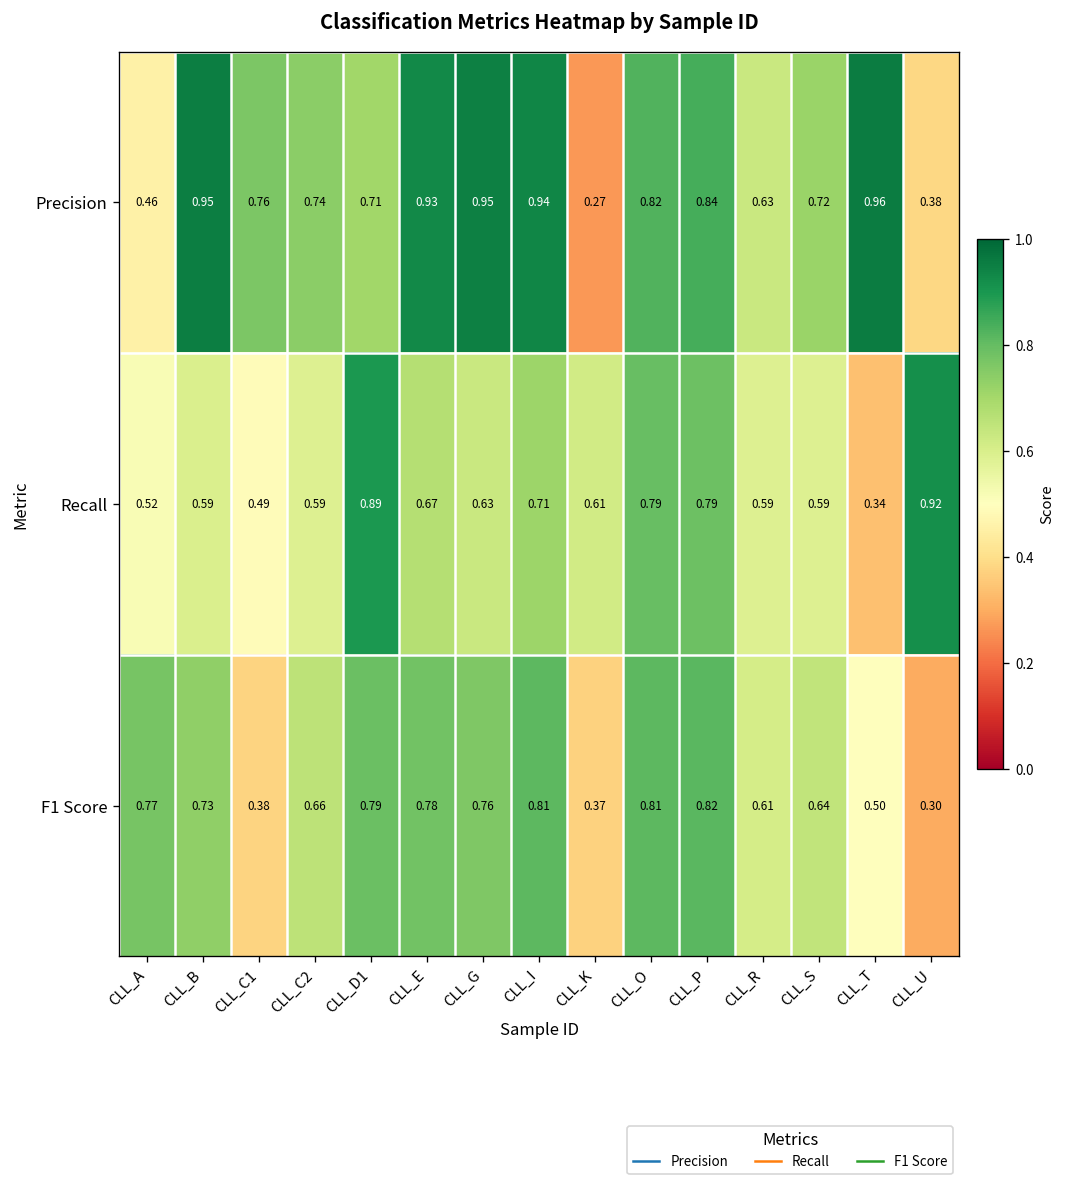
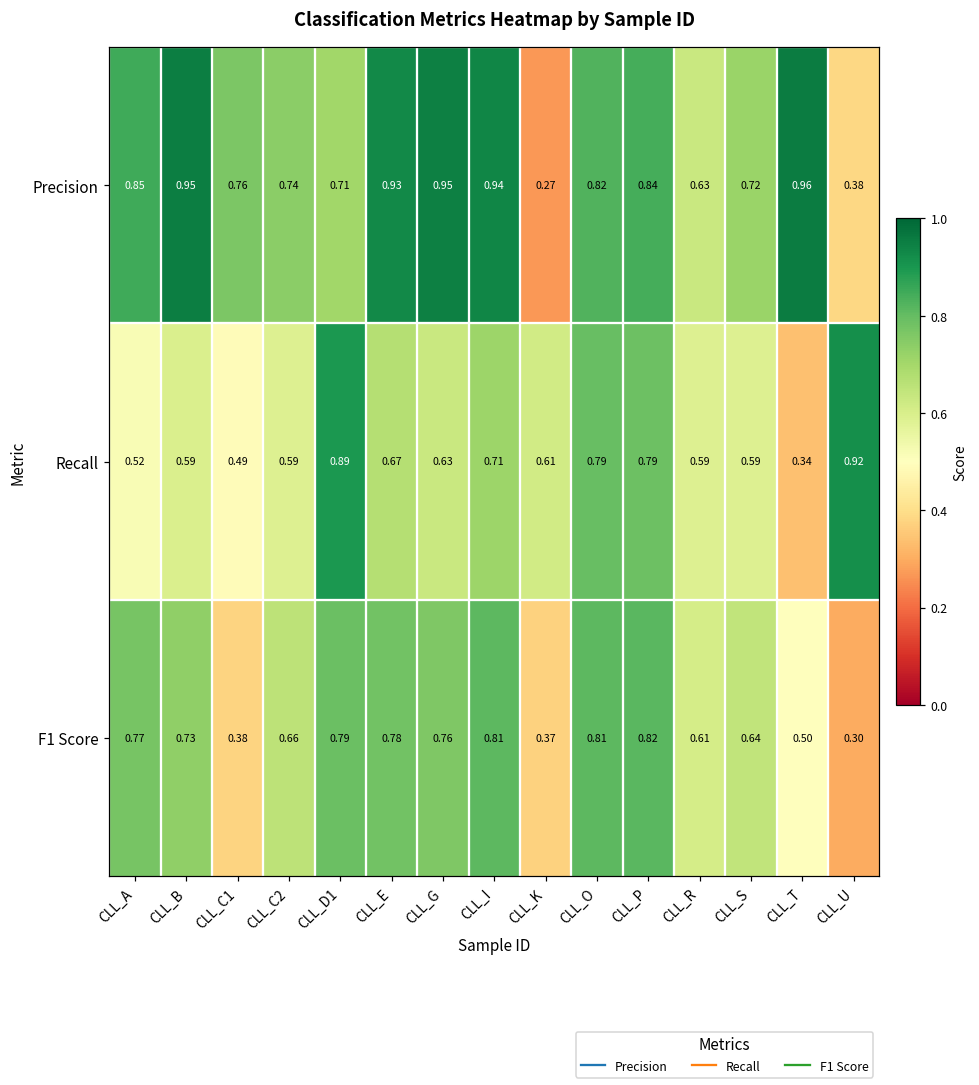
  {
    "Precision": {
-     "CLL_A": 0.46,
+     "CLL_A": 0.85,
      "CLL_B": 0.95,
      "CLL_C1": 0.76,
      "CLL_C2": 0.74,
      "CLL_D1": 0.71,
      "CLL_E": 0.93,
      "CLL_G": 0.95,
      "CLL_I": 0.94,
      "CLL_K": 0.27,
      "CLL_O": 0.82,
      "CLL_P": 0.84,
      "CLL_R": 0.63,
      "CLL_S": 0.72,
      "CLL_T": 0.96,
      "CLL_U": 0.38
    },
    "Recall": {
      "CLL_A": 0.52,
      "CLL_B": 0.59,
      "CLL_C1": 0.49,
      "CLL_C2": 0.59,
      "CLL_D1": 0.89,
      "CLL_E": 0.67,
      "CLL_G": 0.63,
      "CLL_I": 0.71,
      "CLL_K": 0.61,
      "CLL_O": 0.79,
      "CLL_P": 0.79,
      "CLL_R": 0.59,
      "CLL_S": 0.59,
      "CLL_T": 0.34,
      "CLL_U": 0.92
    },
    "F1 Score": {
      "CLL_A": 0.77,
      "CLL_B": 0.73,
      "CLL_C1": 0.38,
      "CLL_C2": 0.66,
      "CLL_D1": 0.79,
      "CLL_E": 0.78,
      "CLL_G": 0.76,
      "CLL_I": 0.81,
      "CLL_K": 0.37,
      "CLL_O": 0.81,
      "CLL_P": 0.82,
      "CLL_R": 0.61,
      "CLL_S": 0.64,
      "CLL_T": 0.50,
      "CLL_U": 0.30
    }
  }
